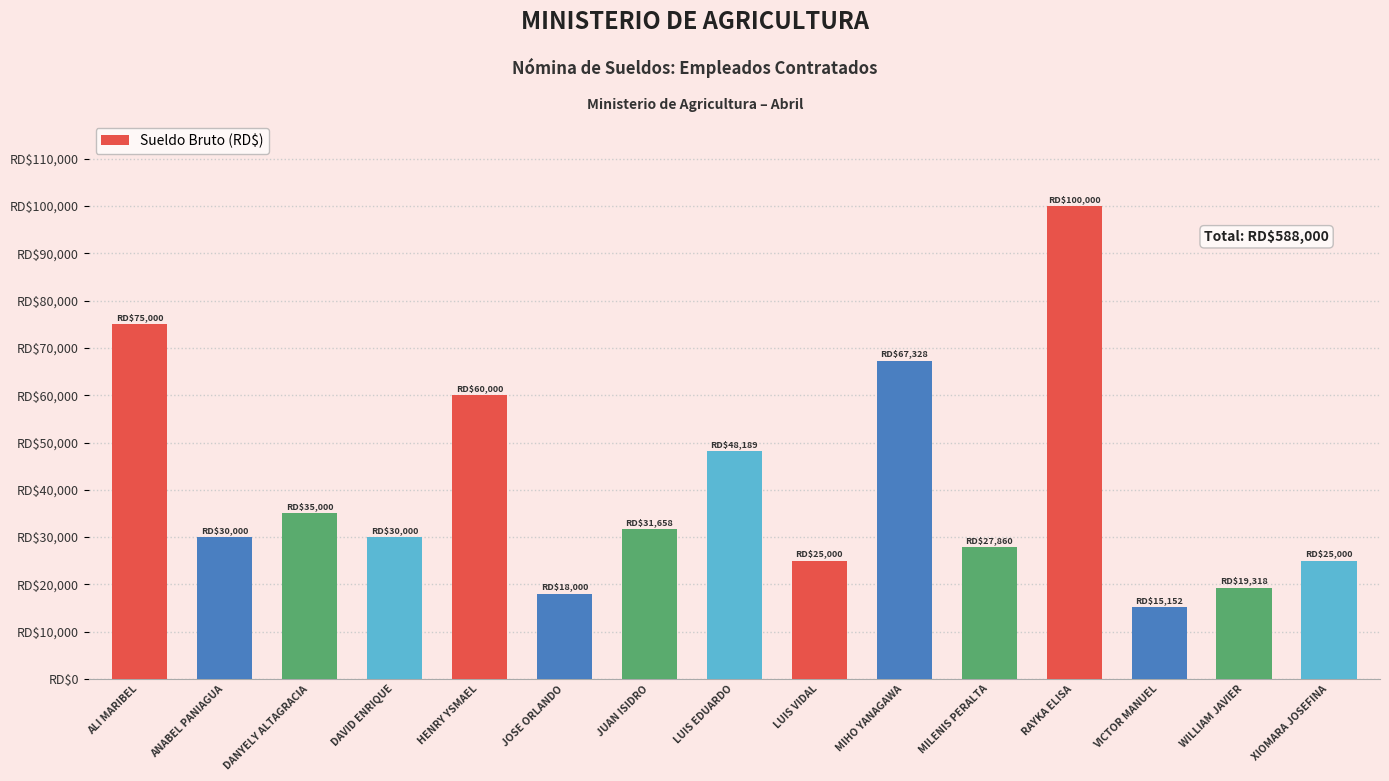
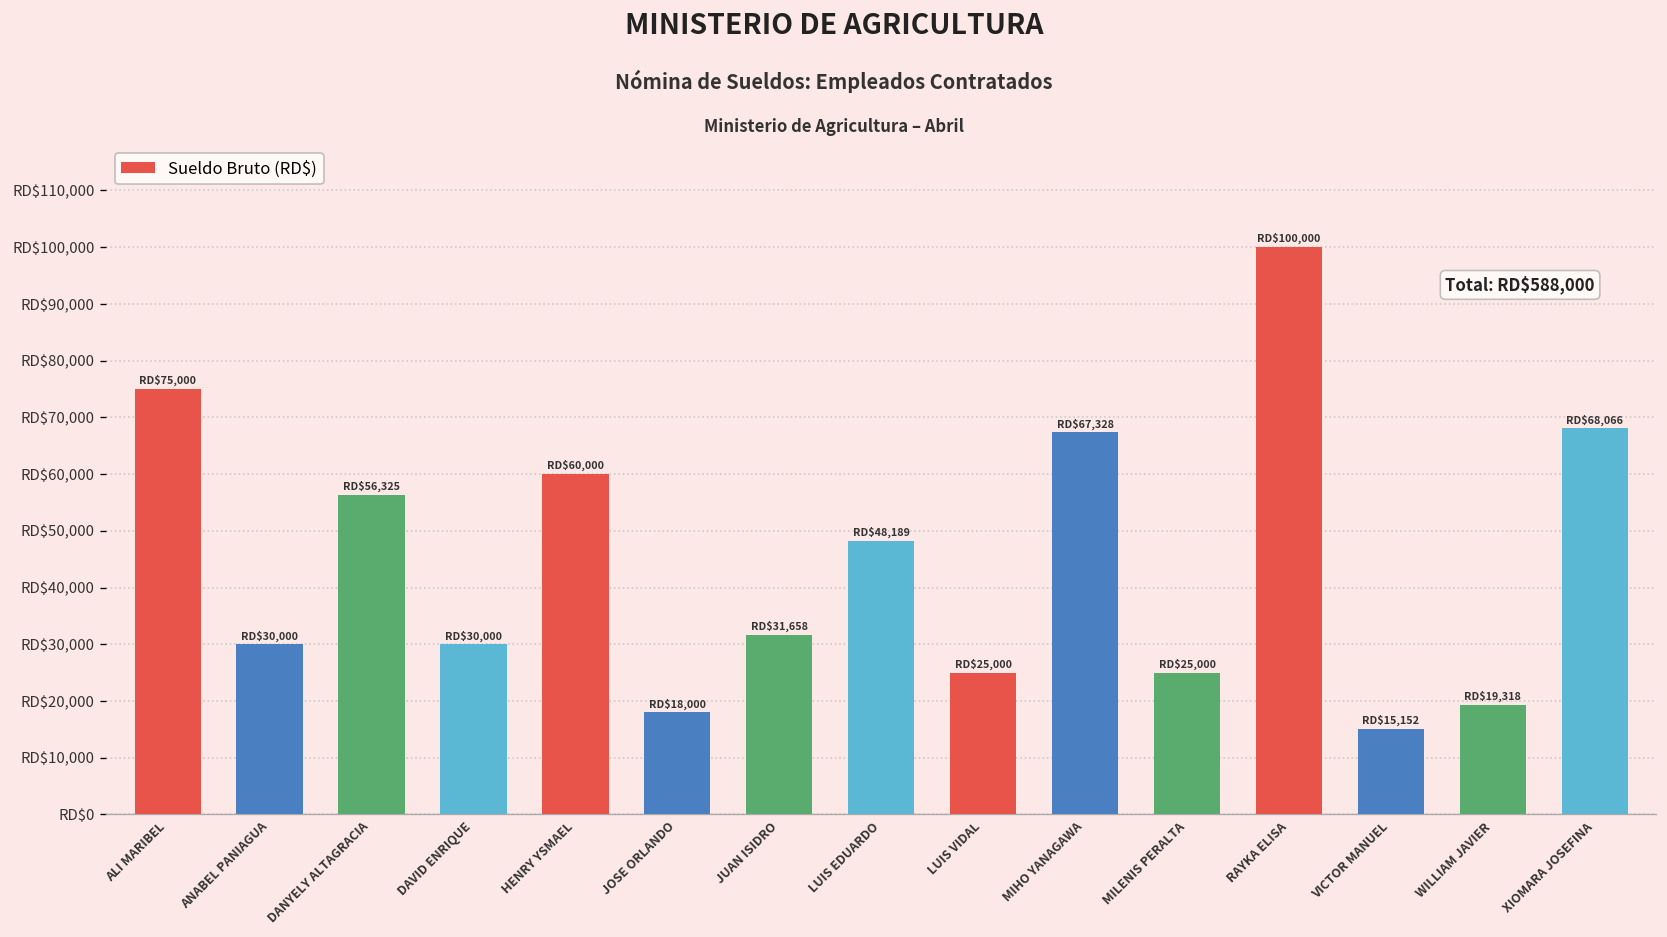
  {
    "ALI MARIBEL": "$75,000",
    "ANABEL PANIAGUA": "$30,000",
-   "DANYELY ALTAGRACIA": "$35,000",
+   "DANYELY ALTAGRACIA": "$56,325",
    "DAVID ENRIQUE": "$30,000",
    "HENRY YSMAEL": "$60,000",
    "JOSE ORLANDO": "$18,000",
    "JUAN ISIDRO": "$31,658",
    "LUIS EDUARDO": "$48,189",
    "LUIS VIDAL": "$25,000",
    "MIHO YANAGAWA": "$67,328",
-   "MILENIS PERALTA": "$27,860",
+   "MILENIS PERALTA": "$25,000",
    "RAYKA ELISA": "$100,000",
    "VICTOR MANUEL": "$15,152",
    "WILLIAM JAVIER": "$19,318",
-   "XIOMARA JOSEFINA": "$25,000"
+   "XIOMARA JOSEFINA": "$68,066"
  }
